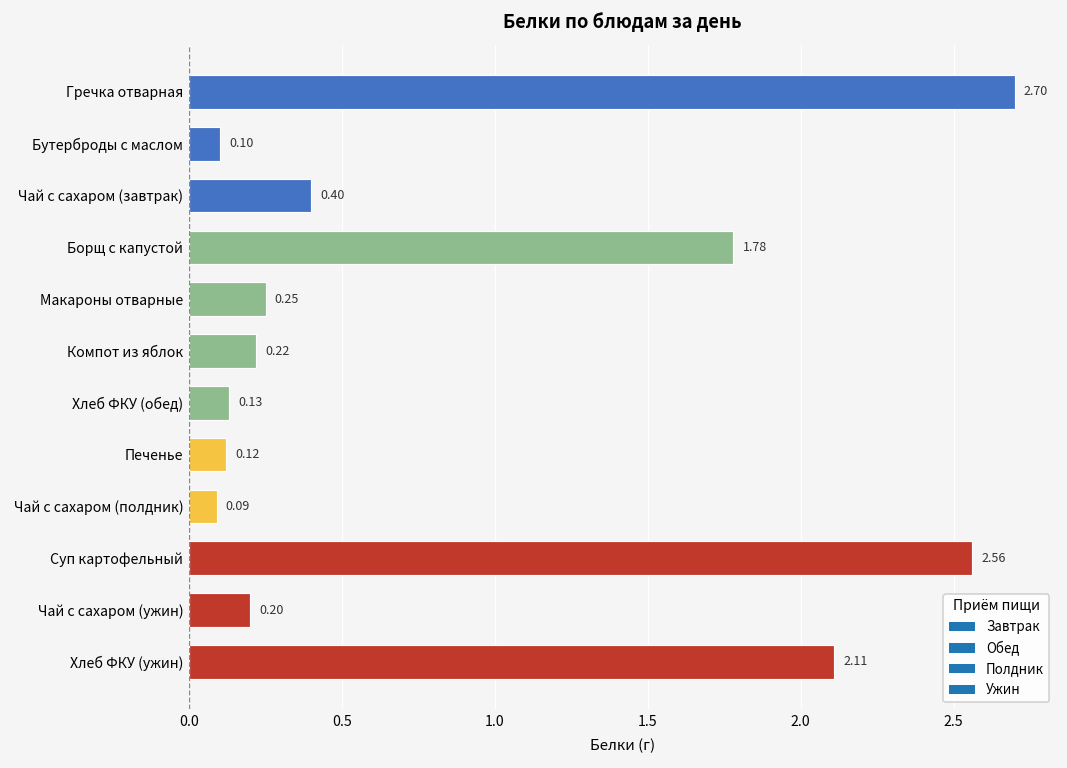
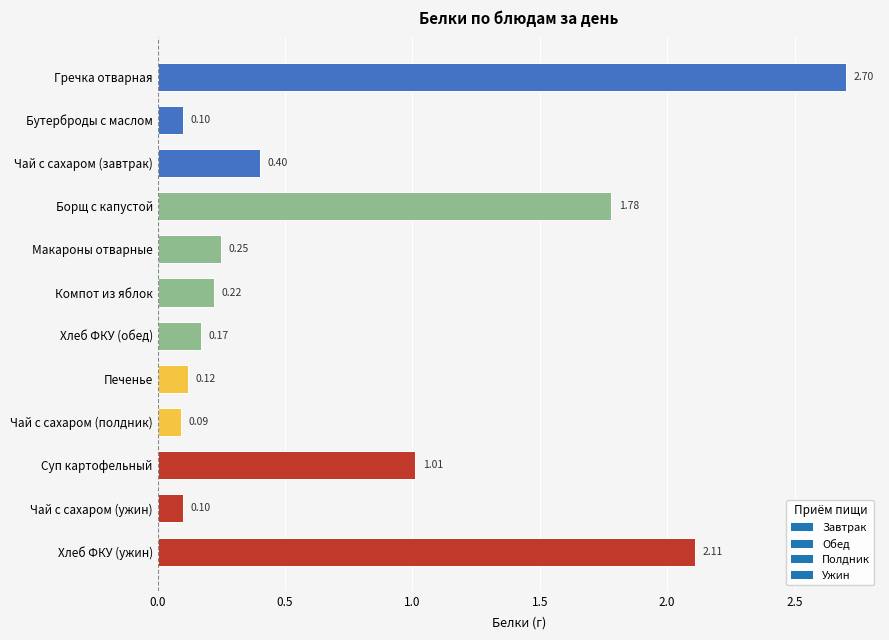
  {
    "Гречка отварная": 2.70,
    "Бутерброды с маслом": 0.10,
    "Чай с сахаром (завтрак)": 0.40,
    "Борщ с капустой": 1.78,
    "Макароны отварные": 0.25,
    "Компот из яблок": 0.22,
-   "Хлеб ФКУ (обед)": 0.13,
+   "Хлеб ФКУ (обед)": 0.17,
    "Печенье": 0.12,
    "Чай с сахаром (полдник)": 0.09,
-   "Суп картофельный": 2.56,
-   "Чай с сахаром (ужин)": 0.20,
+   "Суп картофельный": 1.01,
+   "Чай с сахаром (ужин)": 0.10,
    "Хлеб ФКУ (ужин)": 2.11
  }
